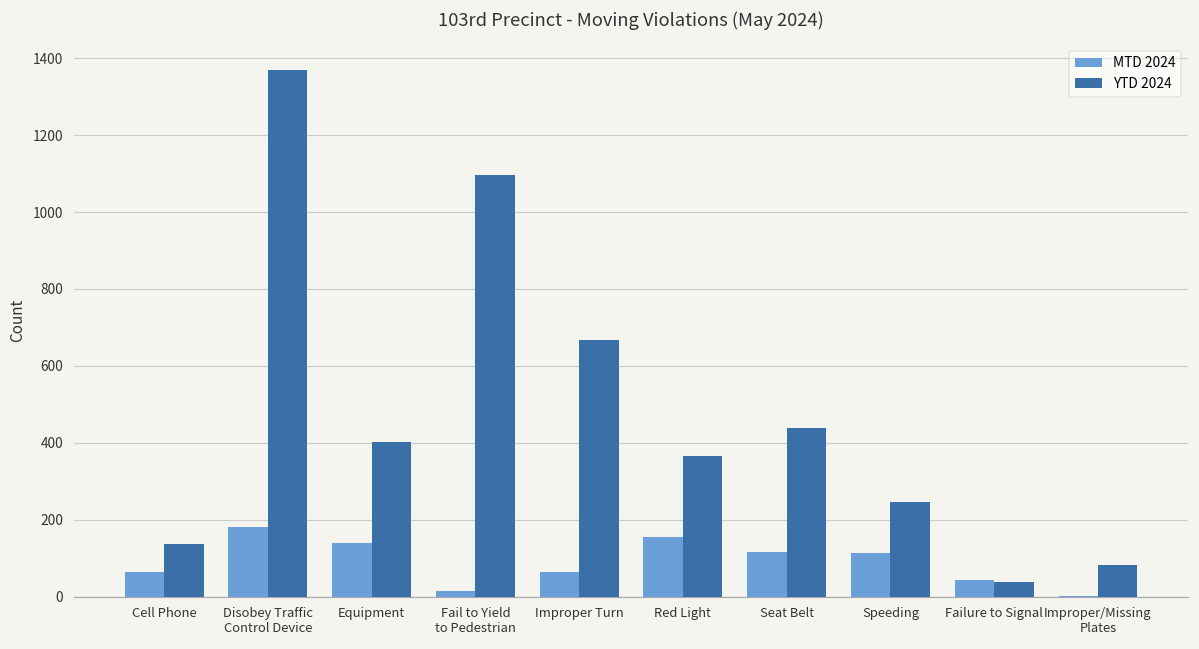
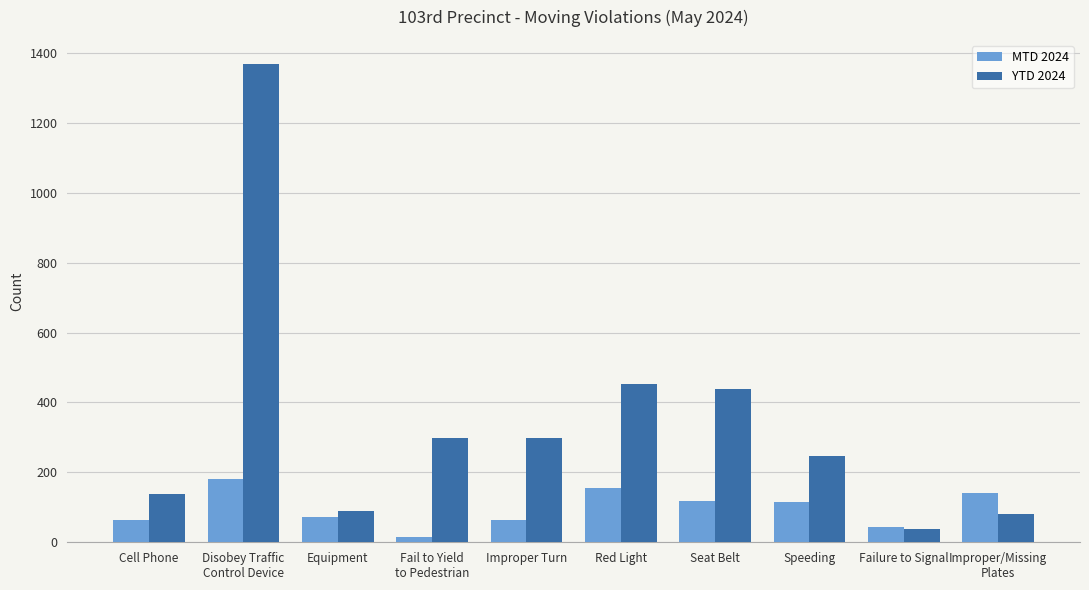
  {
    "MTD 2024": {
      "Cell Phone": 60,
      "Disobey Traffic Control Device": 180,
-     "Equipment": 140,
+     "Equipment": 70,
      "Fail to Yield to Pedestrian": 10,
      "Improper Turn": 60,
      "Red Light": 160,
      "Seat Belt": 120,
      "Speeding": 110,
      "Failure to Signal": 40,
-     "Improper/Missing Plates": 0
+     "Improper/Missing Plates": 140
    },
    "YTD 2024": {
      "Cell Phone": 140,
      "Disobey Traffic Control Device": 1370,
-     "Equipment": 400,
-     "Fail to Yield to Pedestrian": 1100,
-     "Improper Turn": 670,
-     "Red Light": 370,
+     "Equipment": 90,
+     "Fail to Yield to Pedestrian": 300,
+     "Improper Turn": 300,
+     "Red Light": 450,
      "Seat Belt": 440,
      "Speeding": 250,
      "Failure to Signal": 40,
      "Improper/Missing Plates": 80
    }
  }
